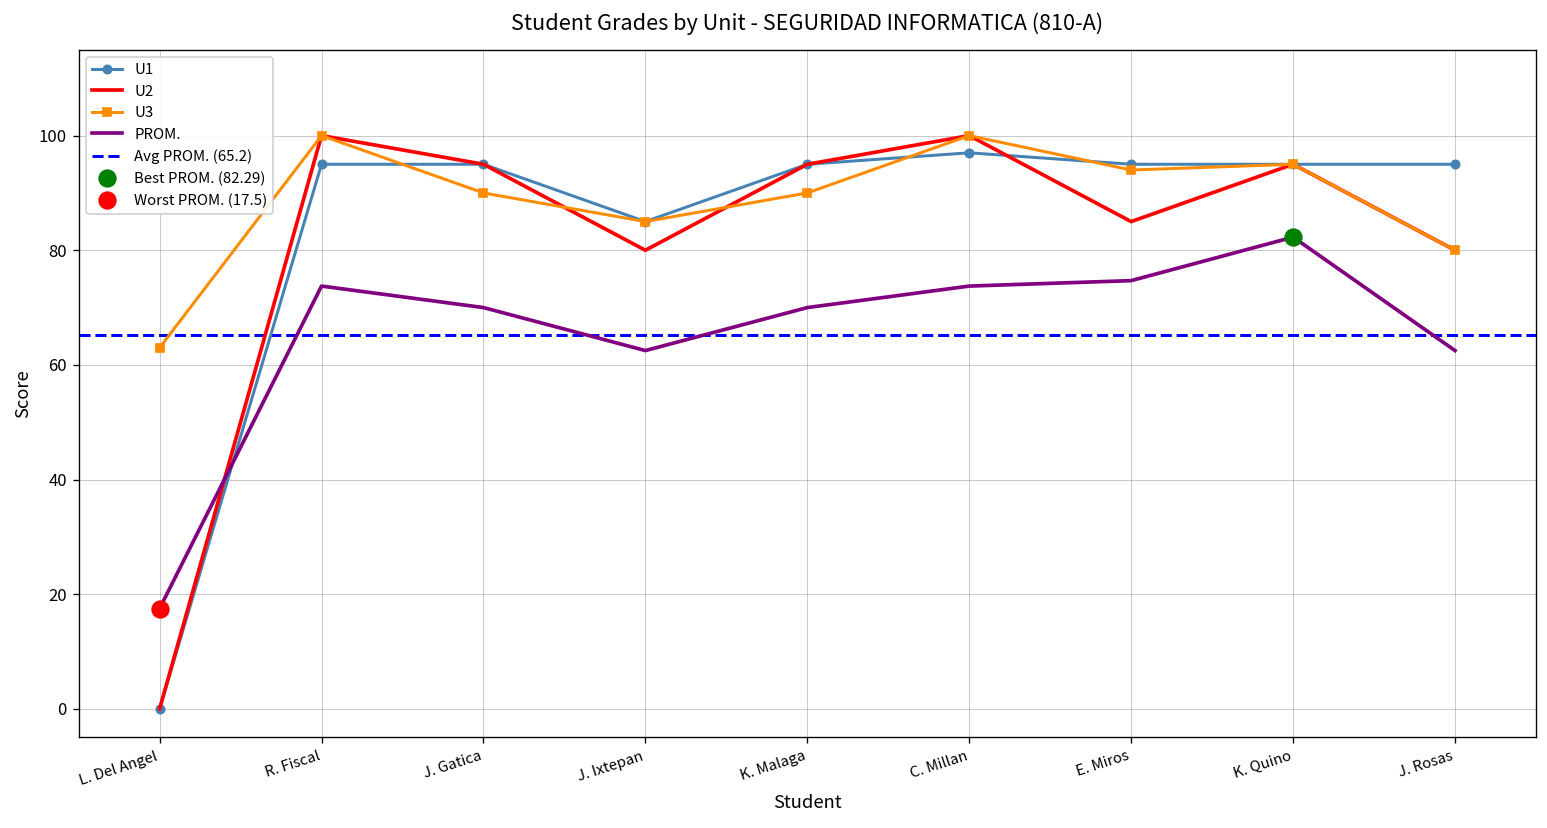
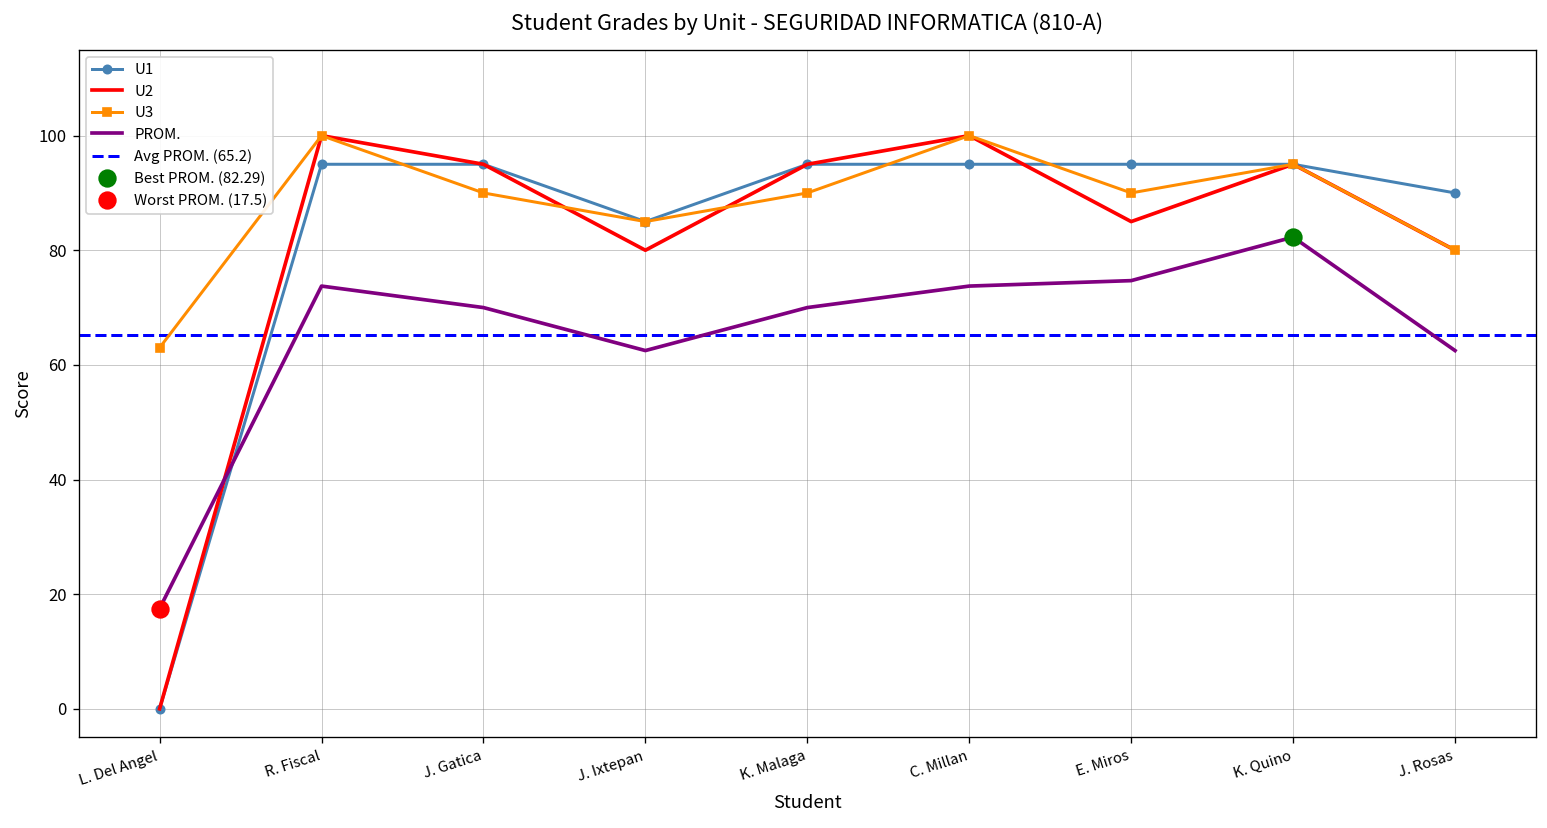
  {
    "U1": {
      "R. Fiscal": 95,
-     "C. Millan": 97,
+     "C. Millan": 95,
      "E. Miros": 95,
-     "J. Rosas": 95
+     "J. Rosas": 90
    },
    "U3": {
      "L. Del Angel": 63,
      "J. Gatica": 90,
      "K. Malaga": 90,
-     "E. Miros": 94
+     "E. Miros": 90
    },
    "PROM.": {
      "R. Fiscal": 74,
      "J. Gatica": 70,
      "J. Ixtepan": 63,
      "K. Malaga": 70,
      "C. Millan": 74,
      "E. Miros": 75,
      "J. Rosas": 63
    }
  }
